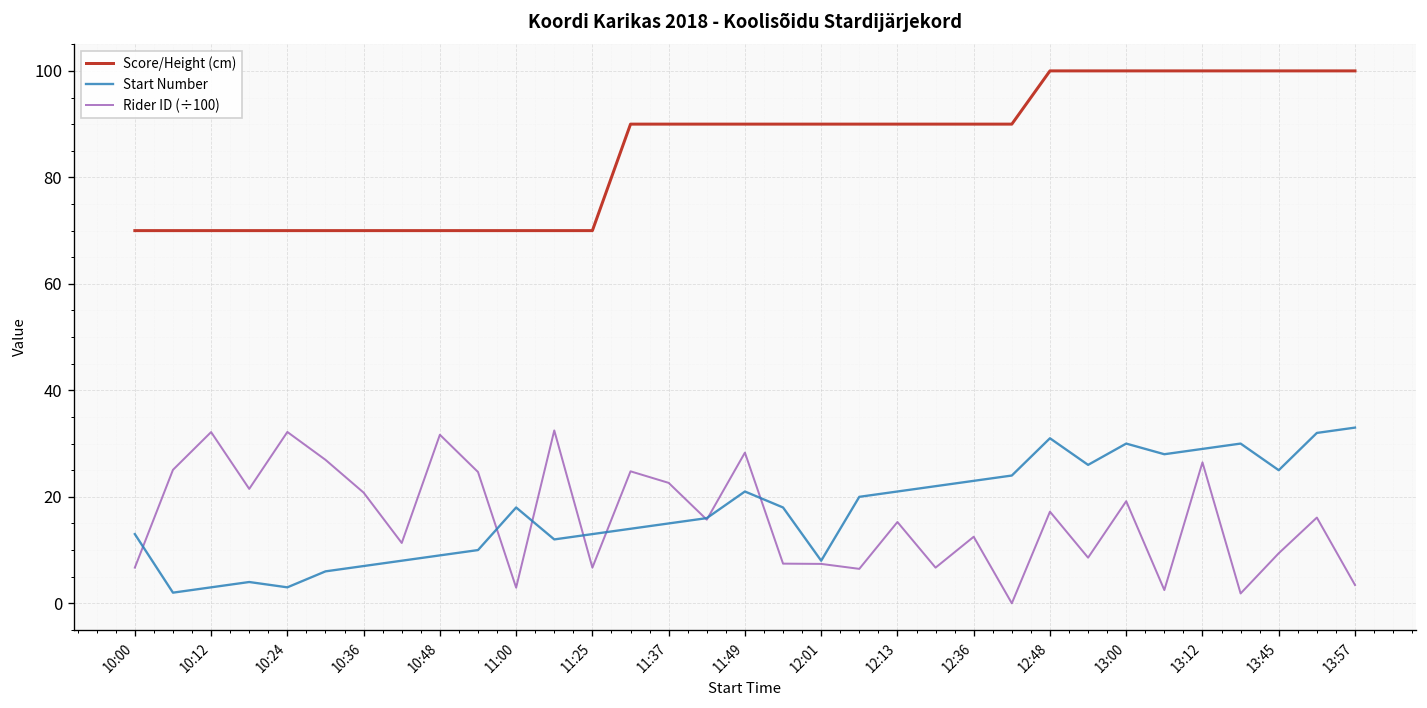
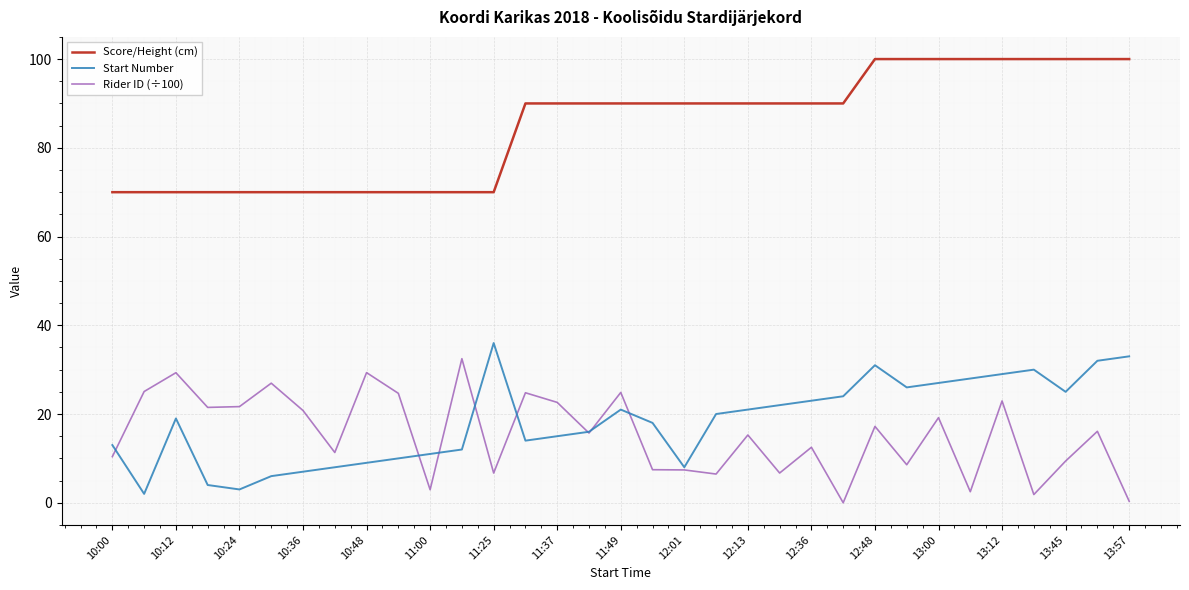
  {
    "Score/Height (cm)": {
      "10:00": 70,
      "10:12": 70,
      "10:24": 70,
      "10:36": 70,
      "10:48": 70,
      "11:00": 70,
      "11:25": 70,
      "11:37": 90,
      "11:49": 90,
      "12:01": 90,
      "12:13": 90,
      "12:36": 90,
      "12:48": 100,
      "13:00": 100,
      "13:12": 100,
      "13:45": 100,
      "13:57": 100
    },
    "Start Number": {
      "10:00": 13,
-     "10:12": 3,
+     "10:12": 19,
      "10:24": 3,
      "10:36": 7,
      "10:48": 9,
-     "11:00": 18,
-     "11:25": 13,
+     "11:00": 11,
+     "11:25": 36,
      "11:37": 15,
      "11:49": 21,
      "12:01": 8,
      "12:13": 21,
      "12:36": 23,
      "12:48": 31,
-     "13:00": 30,
+     "13:00": 27,
      "13:12": 29,
      "13:45": 25,
      "13:57": 33
    },
    "Rider ID (÷100)": {
-     "10:00": 7,
-     "10:12": 32,
-     "10:24": 32,
+     "10:00": 10,
+     "10:12": 29,
+     "10:24": 22,
      "10:36": 21,
-     "10:48": 32,
+     "10:48": 29,
      "11:00": 3,
      "11:25": 7,
      "11:37": 23,
-     "11:49": 28,
+     "11:49": 25,
      "12:01": 7,
      "12:13": 15,
      "12:36": 13,
      "12:48": 17,
      "13:00": 19,
-     "13:12": 26,
+     "13:12": 23,
      "13:45": 9,
-     "13:57": 3
+     "13:57": 0
    }
  }
